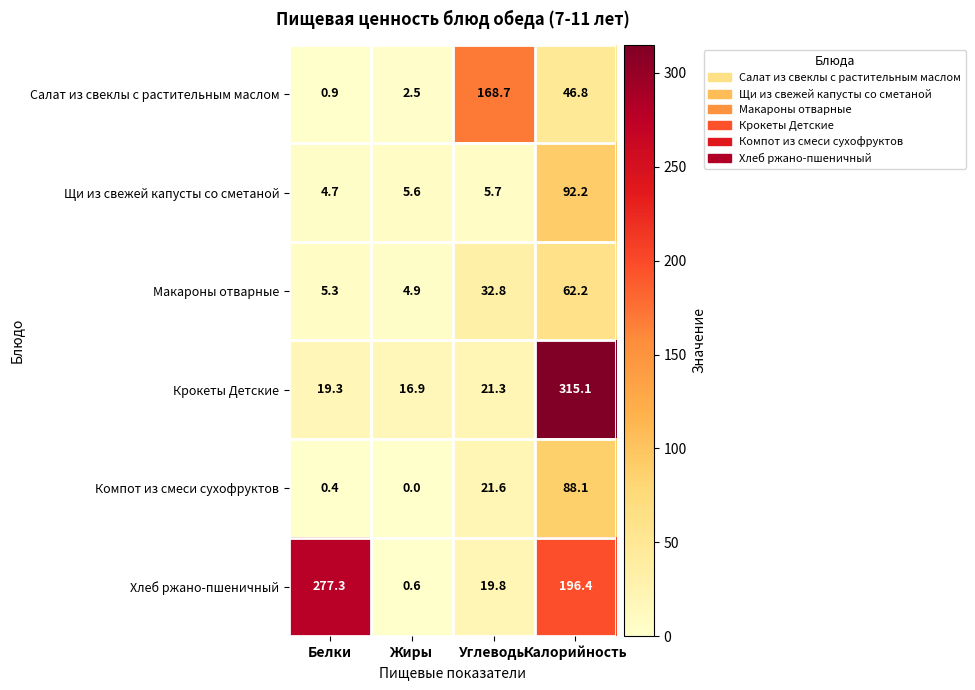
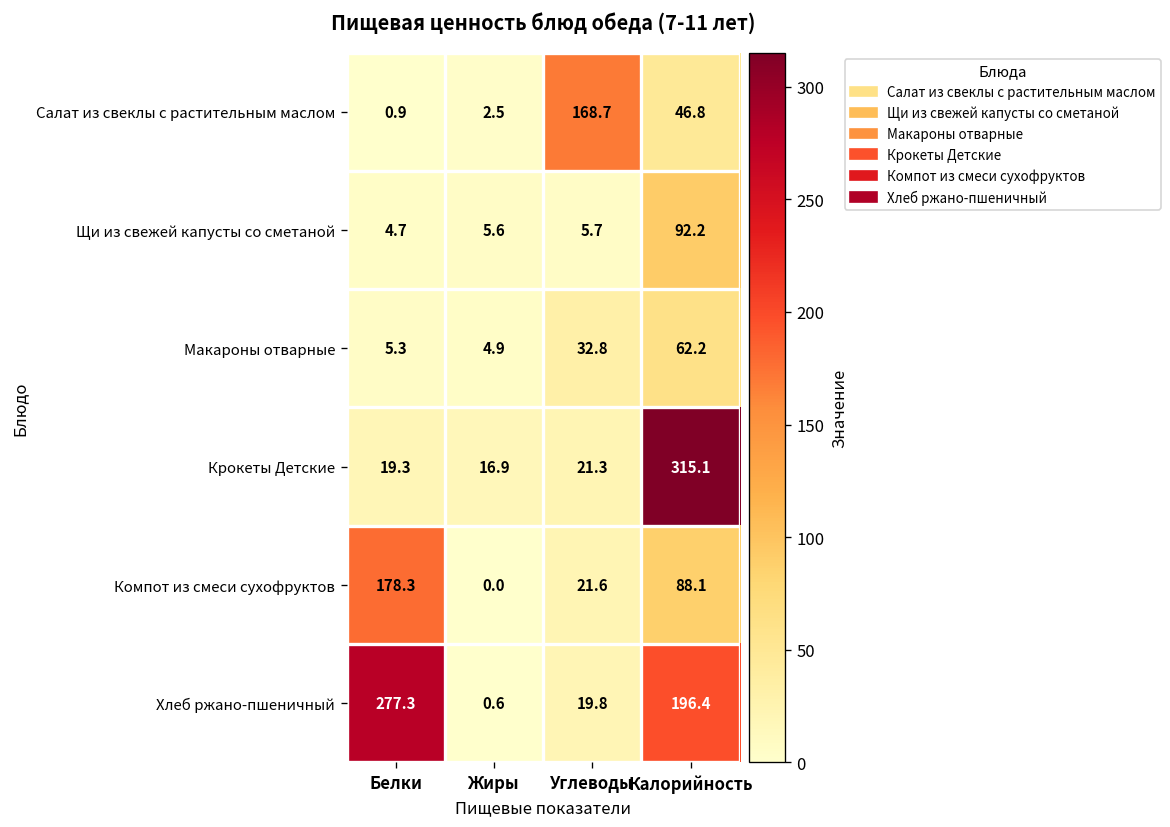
  {
    "Салат из свеклы с растительным маслом": {
      "Белки": 0.9,
      "Жиры": 2.5,
      "Углеводы": 168.7,
      "Калорийность": 46.8
    },
    "Щи из свежей капусты со сметаной": {
      "Белки": 4.7,
      "Жиры": 5.6,
      "Углеводы": 5.7,
      "Калорийность": 92.2
    },
    "Макароны отварные": {
      "Белки": 5.3,
      "Жиры": 4.9,
      "Углеводы": 32.8,
      "Калорийность": 62.2
    },
    "Крокеты Детские": {
      "Белки": 19.3,
      "Жиры": 16.9,
      "Углеводы": 21.3,
      "Калорийность": 315.1
    },
    "Компот из смеси сухофруктов": {
-     "Белки": 0.4,
+     "Белки": 178.3,
      "Жиры": 0.0,
      "Углеводы": 21.6,
      "Калорийность": 88.1
    },
    "Хлеб ржано-пшеничный": {
      "Белки": 277.3,
      "Жиры": 0.6,
      "Углеводы": 19.8,
      "Калорийность": 196.4
    }
  }
